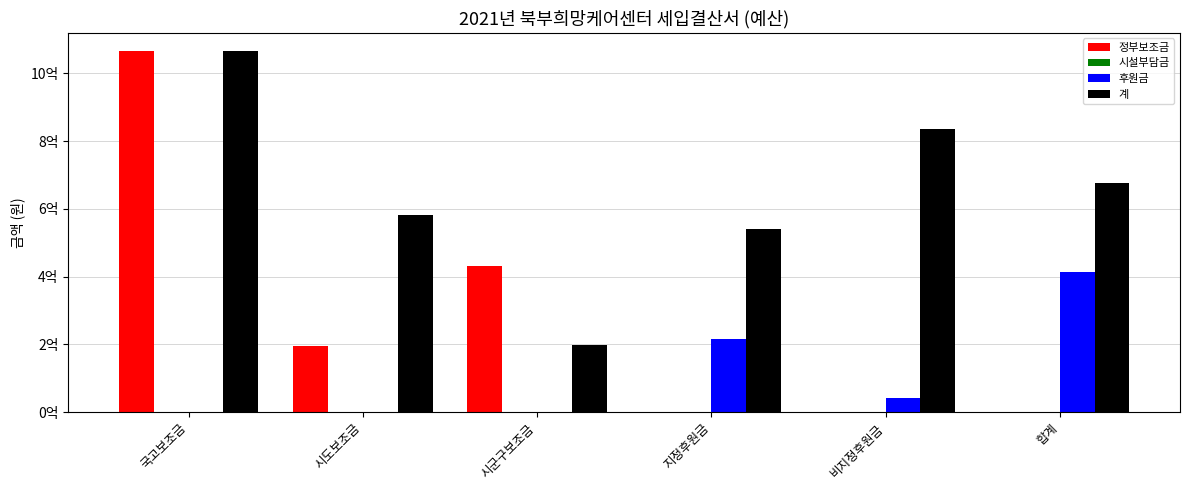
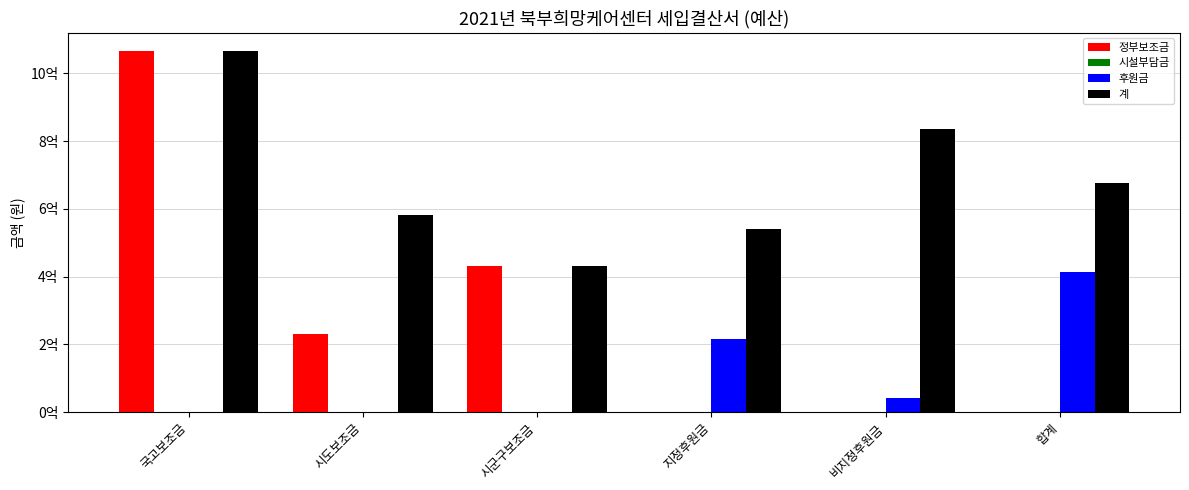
  {
    "정부보조금": {
      "국고보조금": "10.7억",
-     "시도보조금": "2.0억",
+     "시도보조금": "2.3억",
      "시군구보조금": "4.3억",
      "지정후원금": "0.0억",
      "비지정후원금": "0.0억",
      "합계": "0.0억"
    },
    "시설부담금": {
      "국고보조금": "0.0억",
      "시도보조금": "0.0억",
      "시군구보조금": "0.0억",
      "지정후원금": "0.0억",
      "비지정후원금": "0.0억",
      "합계": "0.0억"
    },
    "후원금": {
      "국고보조금": "0.0억",
      "시도보조금": "0.0억",
      "시군구보조금": "0.0억",
      "지정후원금": "2.2억",
      "비지정후원금": "0.4억",
      "합계": "4.1억"
    },
    "계": {
      "국고보조금": "10.7억",
      "시도보조금": "5.8억",
-     "시군구보조금": "2.0억",
+     "시군구보조금": "4.3억",
      "지정후원금": "5.4억",
      "비지정후원금": "8.4억",
      "합계": "6.7억"
    }
  }
